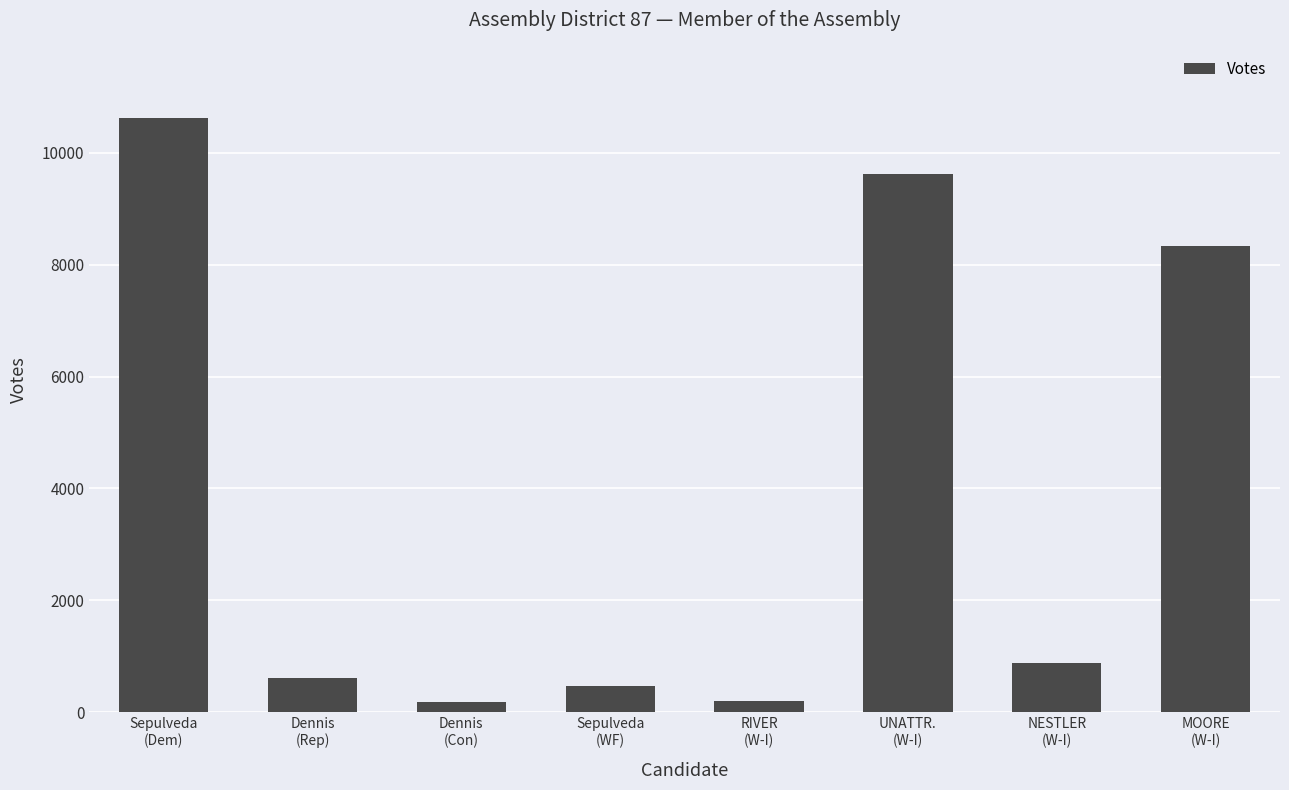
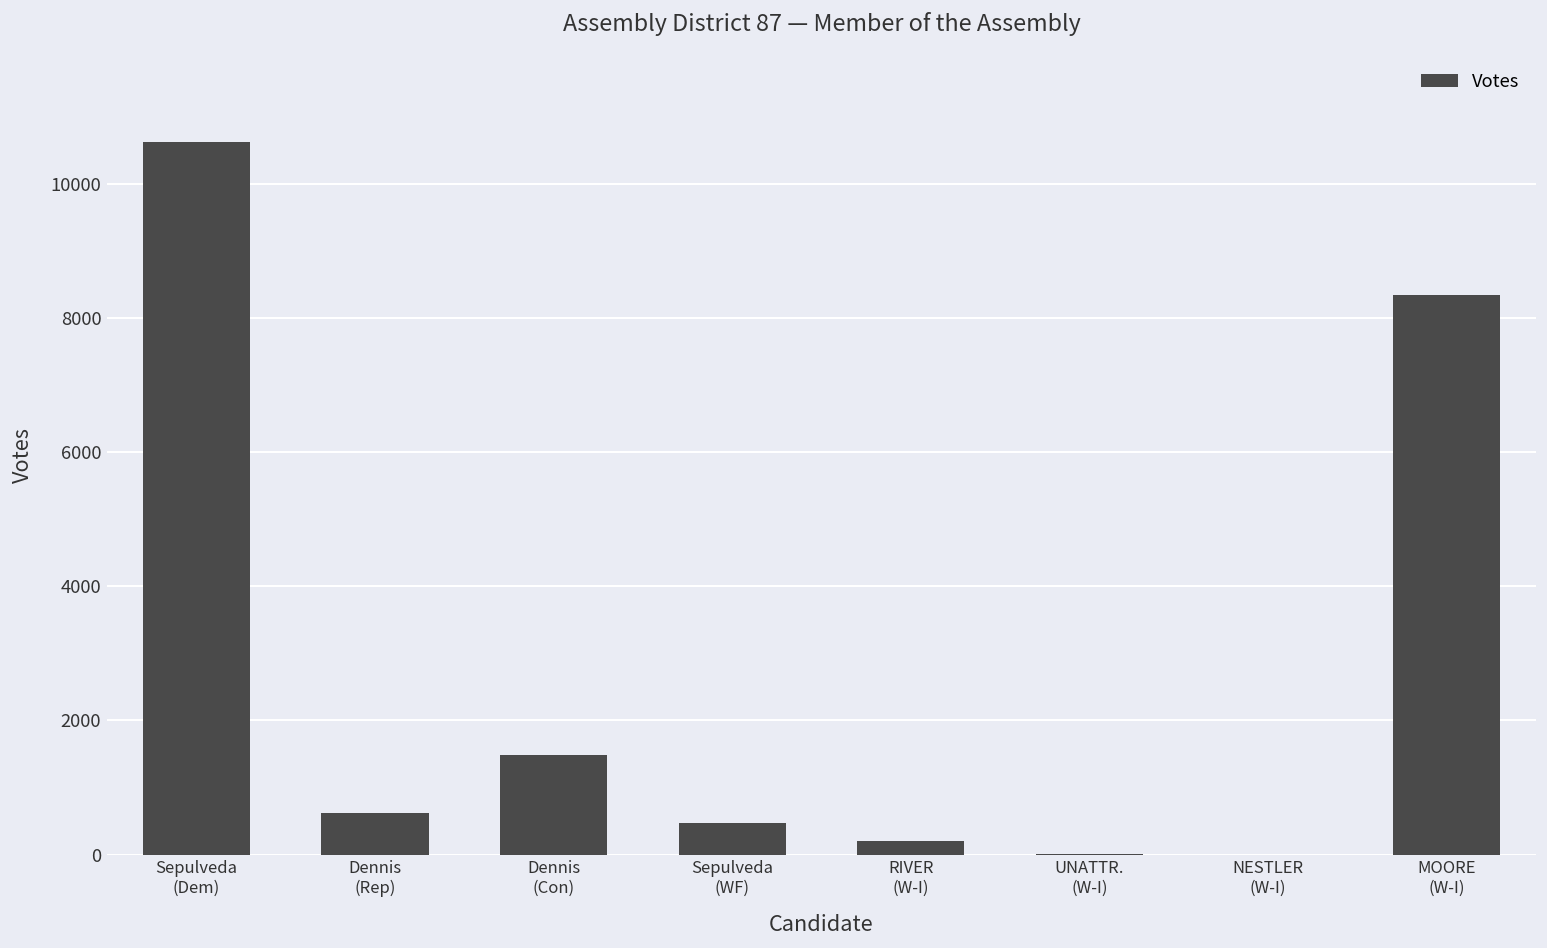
  {
    "Sepulveda (Dem)": 10600,
    "Dennis (Rep)": 600,
-   "Dennis (Con)": 200,
+   "Dennis (Con)": 1500,
    "Sepulveda (WF)": 500,
    "RIVER (W-I)": 200,
-   "UNATTR. (W-I)": 9600,
-   "NESTLER (W-I)": 900,
+   "UNATTR. (W-I)": 0,
+   "NESTLER (W-I)": 0,
    "MOORE (W-I)": 8300
  }
